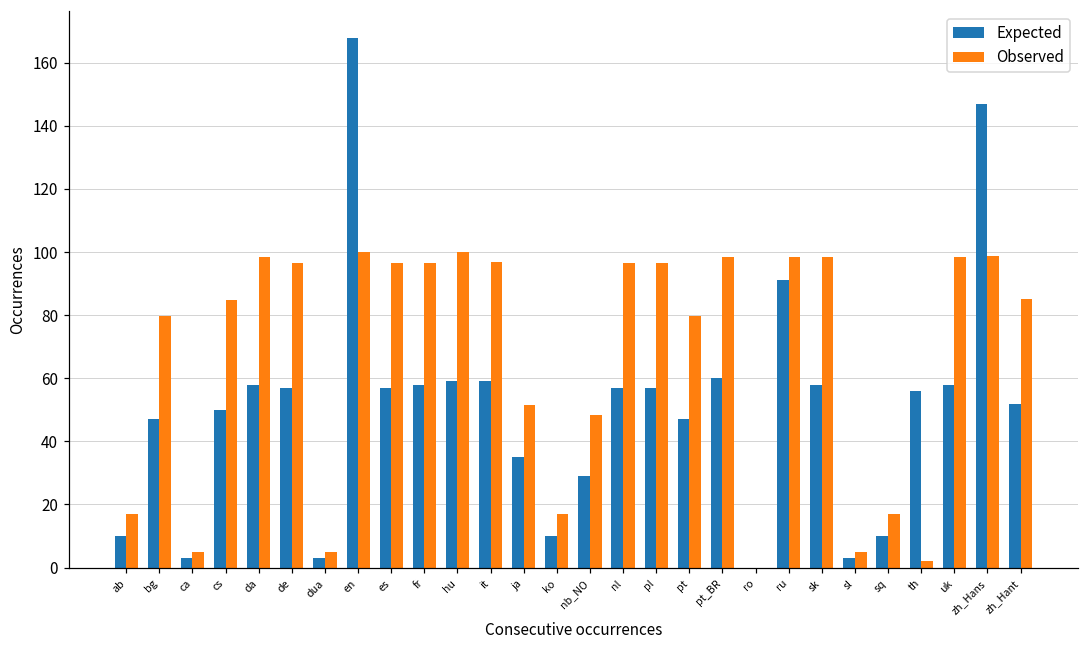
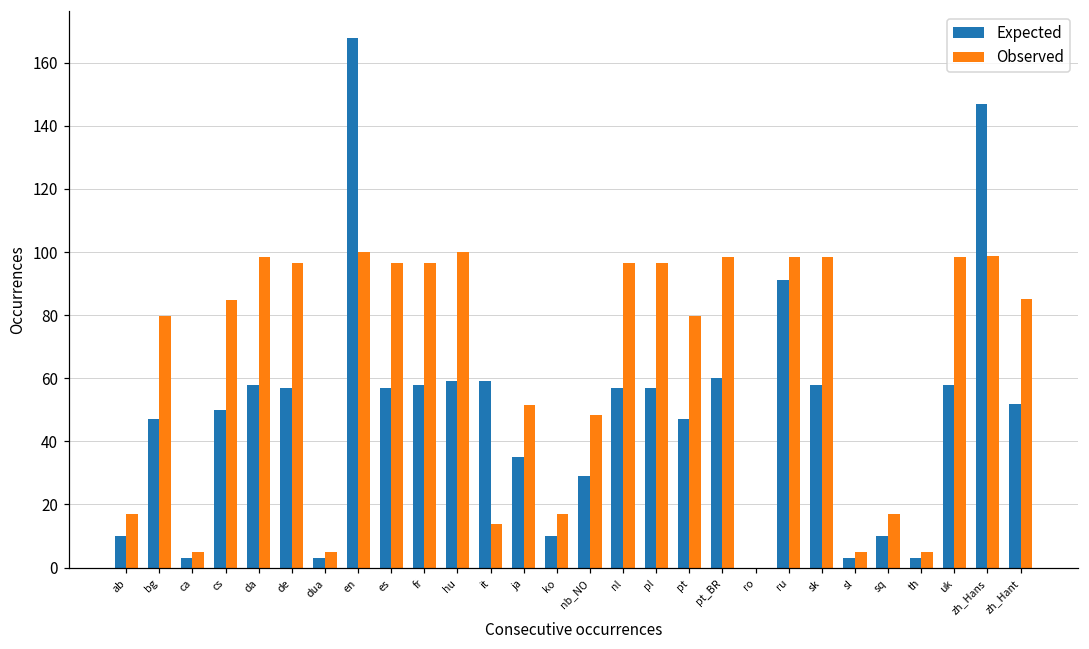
  {
    "Expected": {
      "ab": 10,
      "bg": 47,
      "ca": 3,
      "cs": 50,
      "da": 58,
      "de": 57,
      "dua": 3,
      "en": 168,
      "es": 57,
      "fr": 58,
      "hu": 59,
      "it": 59,
      "ja": 35,
      "ko": 10,
      "nb_NO": 29,
      "nl": 57,
      "pl": 57,
      "pt": 47,
      "pt_BR": 60,
      "ro": 0,
      "ru": 91,
      "sk": 58,
      "sl": 3,
      "sq": 10,
-     "th": 56,
+     "th": 3,
      "uk": 58,
      "zh_Hans": 147,
      "zh_Hant": 52
    },
    "Observed": {
      "ab": 17,
      "bg": 80,
      "ca": 5,
      "cs": 85,
      "da": 98,
      "de": 97,
      "dua": 5,
      "en": 100,
      "es": 97,
      "fr": 97,
      "hu": 100,
-     "it": 97,
+     "it": 14,
      "ja": 51,
      "ko": 17,
      "nb_NO": 48,
      "nl": 97,
      "pl": 97,
      "pt": 80,
      "pt_BR": 98,
      "ro": 0,
      "ru": 98,
      "sk": 98,
      "sl": 5,
      "sq": 17,
-     "th": 2,
+     "th": 5,
      "uk": 98,
      "zh_Hans": 99,
      "zh_Hant": 85
    }
  }
